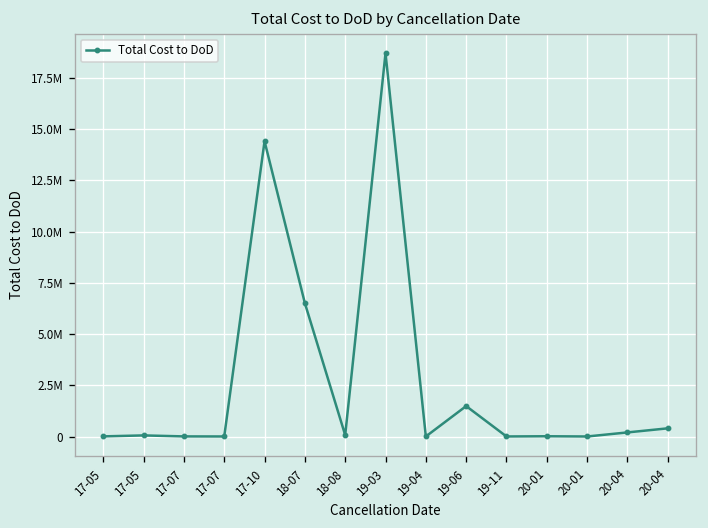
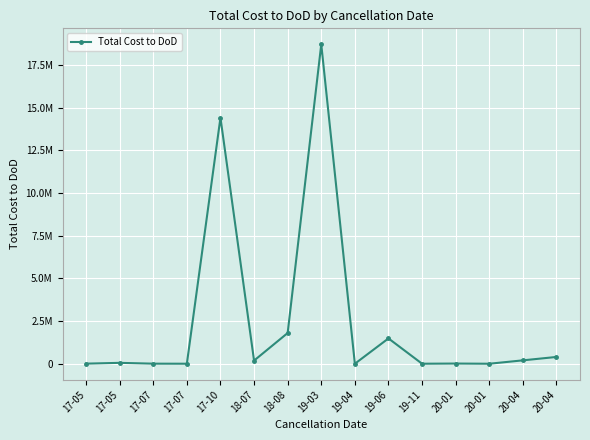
  {
    "17-10": 14400000,
-   "18-07": 6500000,
-   "18-08": 100000,
+   "18-07": 200000,
+   "18-08": 1800000,
    "19-03": 18700000,
    "19-04": 0,
    "19-06": 1500000,
    "19-11": 0
  }
